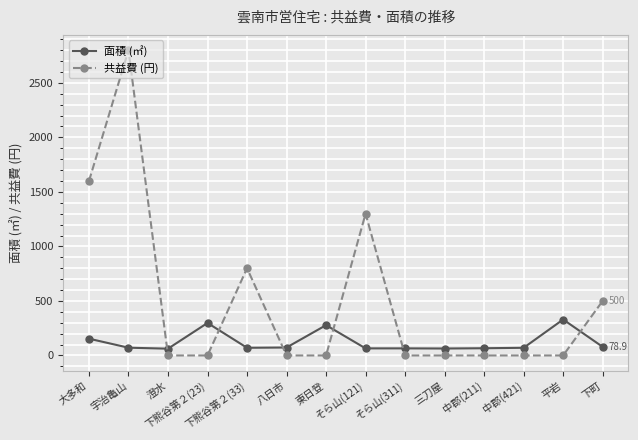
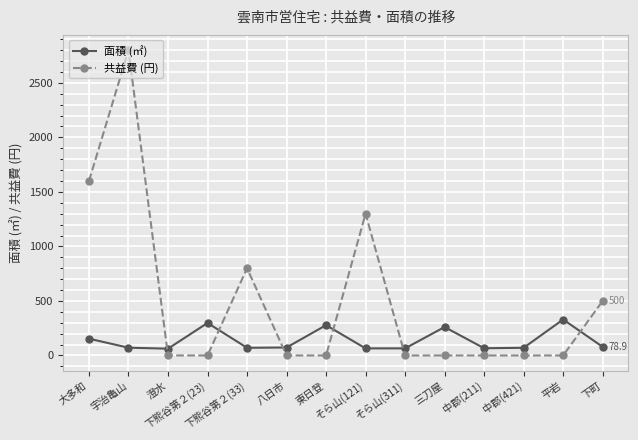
  {
    "面積 (㎡)": {
      "大多和": 150,
      "宇治亀山": 70,
      "澄水": 60,
      "下熊谷第２(23)": 300,
      "下熊谷第２(33)": 70,
      "八日市": 70,
      "東日登": 280,
      "そら山(121)": 60,
      "そら山(311)": 60,
-     "三刀屋": 60,
+     "三刀屋": 260,
      "中郡(211)": 70,
      "中郡(421)": 70,
      "平岩": 330
    },
    "共益費 (円)": {
      "下町": 500
    }
  }
